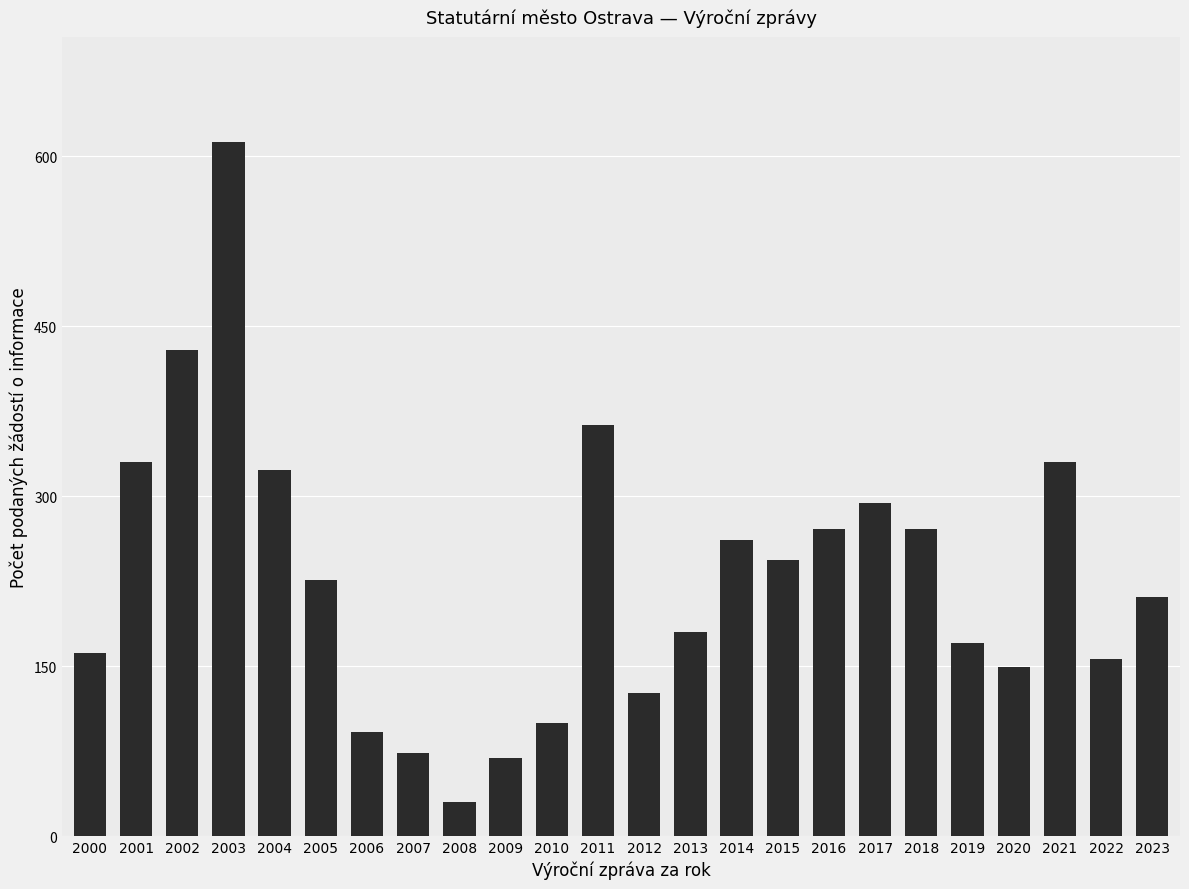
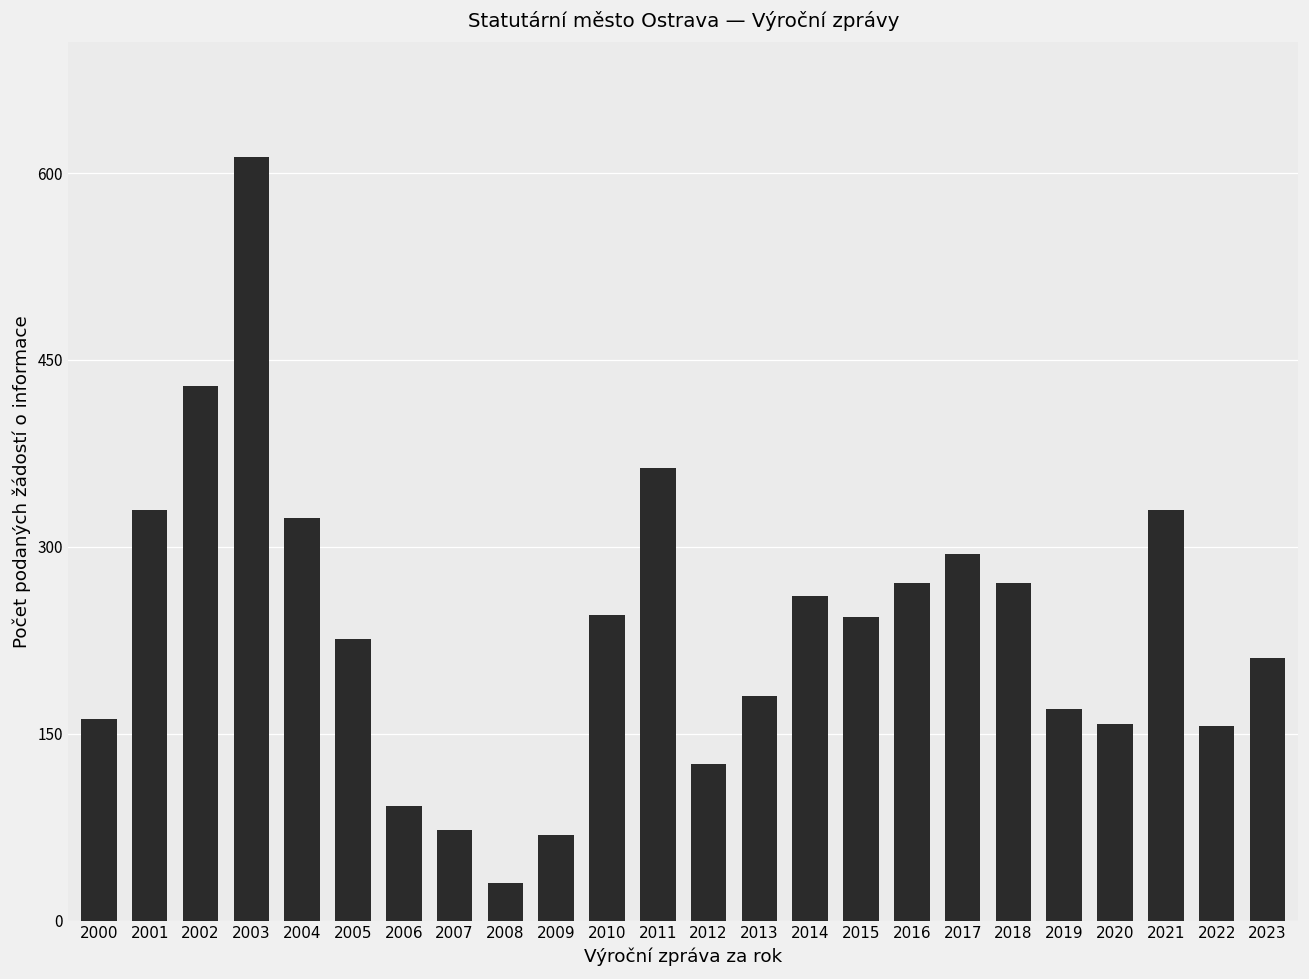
  {
    "2000": 162,
    "2001": 330,
    "2002": 429,
    "2003": 613,
    "2004": 323,
    "2005": 226,
    "2006": 92,
    "2007": 73,
    "2008": 30,
    "2009": 69,
-   "2010": 100,
+   "2010": 245,
    "2011": 363,
    "2012": 126,
    "2013": 180,
    "2014": 261,
    "2015": 244,
    "2016": 271,
    "2017": 294,
    "2018": 271,
    "2019": 170,
-   "2020": 149,
+   "2020": 158,
    "2021": 330,
    "2022": 156,
    "2023": 211
  }
